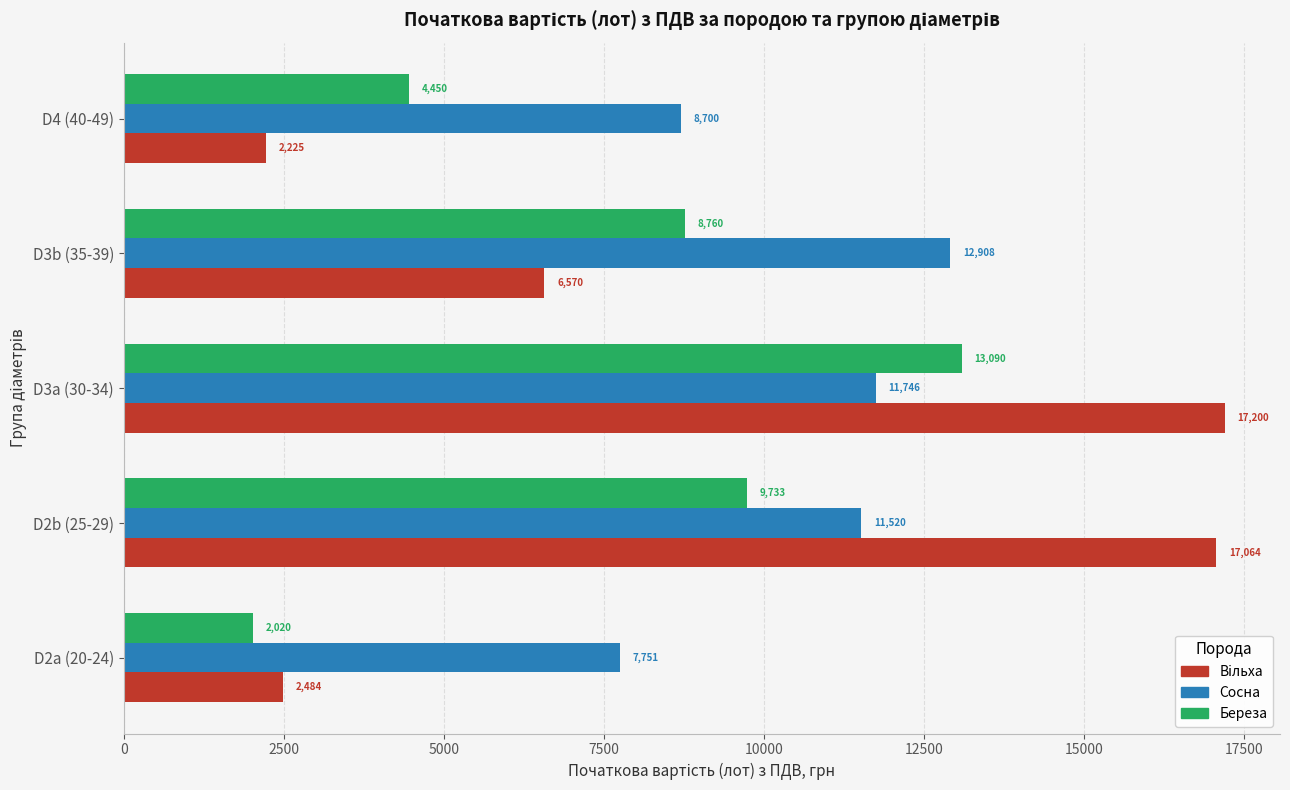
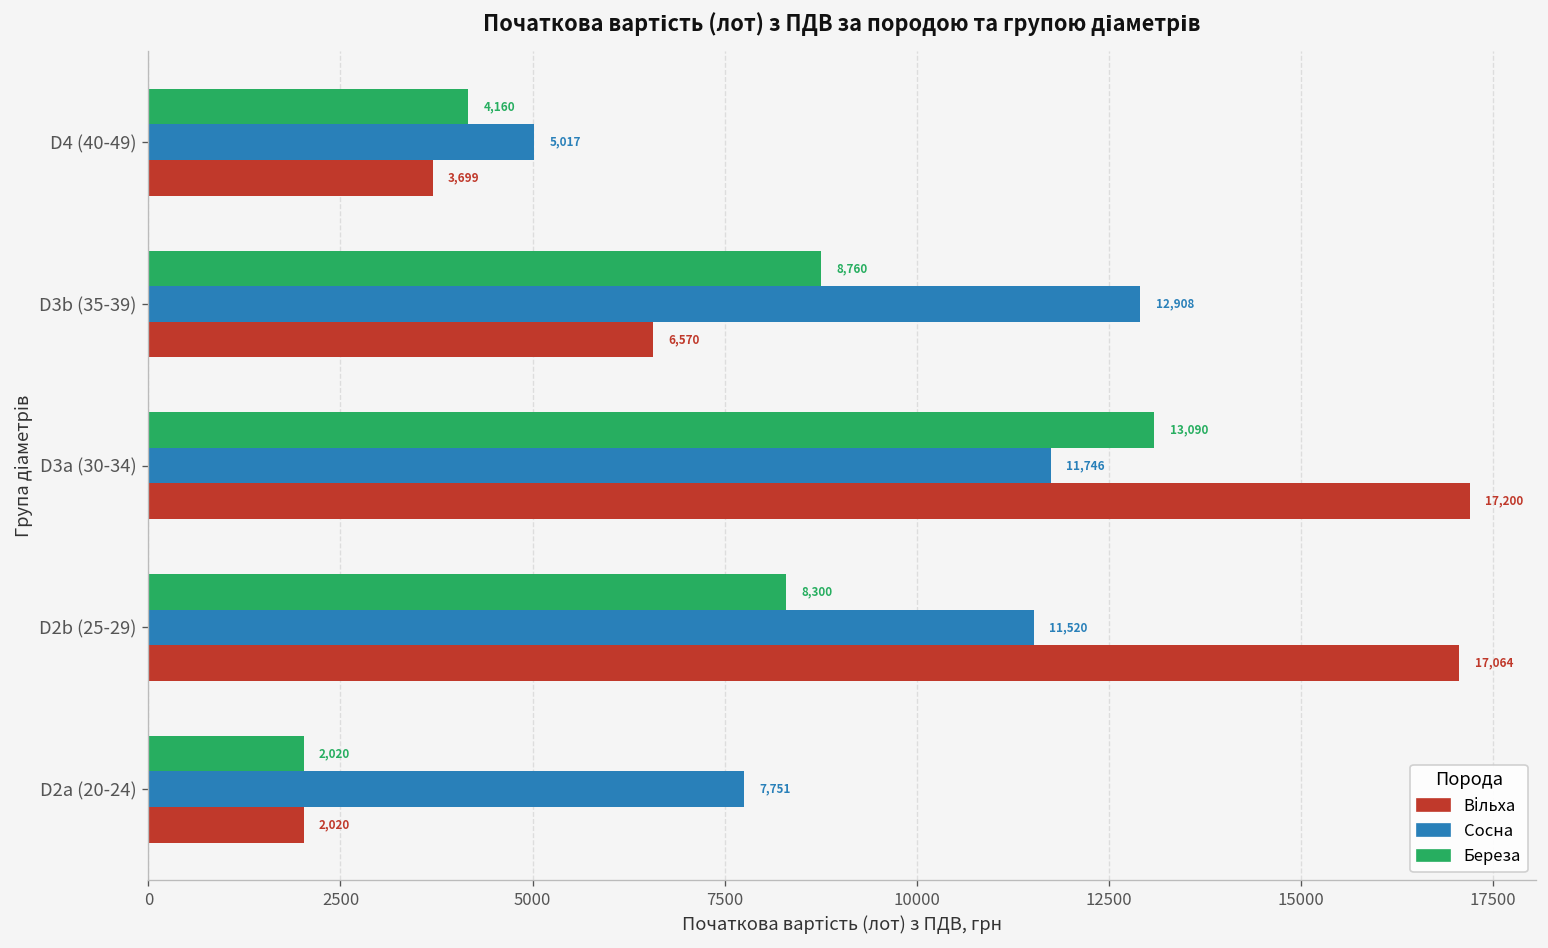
  {
    "Вільха": {
-     "D4 (40-49)": "2,225",
+     "D4 (40-49)": "3,699",
      "D3b (35-39)": "6,570",
      "D3a (30-34)": "17,200",
      "D2b (25-29)": "17,064",
-     "D2a (20-24)": "2,484"
+     "D2a (20-24)": "2,020"
    },
    "Сосна": {
-     "D4 (40-49)": "8,700",
+     "D4 (40-49)": "5,017",
      "D3b (35-39)": "12,908",
      "D3a (30-34)": "11,746",
      "D2b (25-29)": "11,520",
      "D2a (20-24)": "7,751"
    },
    "Береза": {
-     "D4 (40-49)": "4,450",
+     "D4 (40-49)": "4,160",
      "D3b (35-39)": "8,760",
      "D3a (30-34)": "13,090",
-     "D2b (25-29)": "9,733",
+     "D2b (25-29)": "8,300",
      "D2a (20-24)": "2,020"
    }
  }
